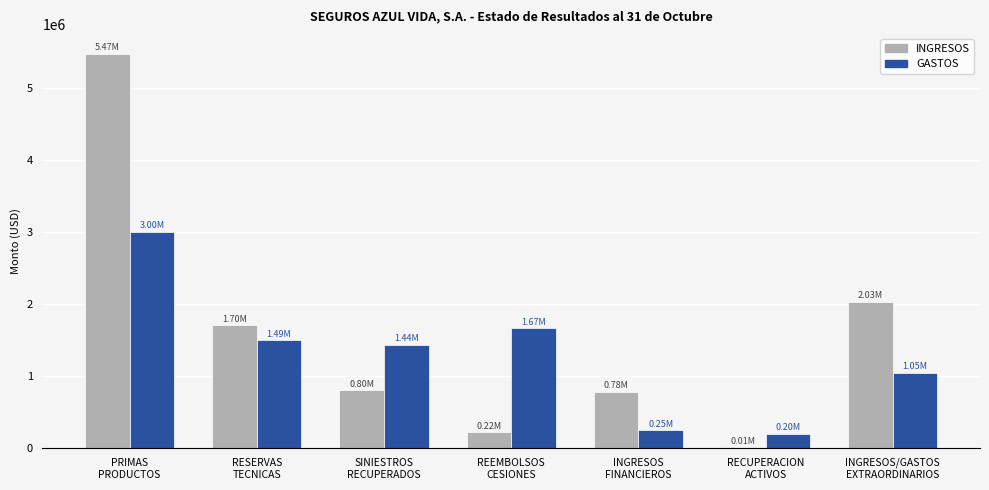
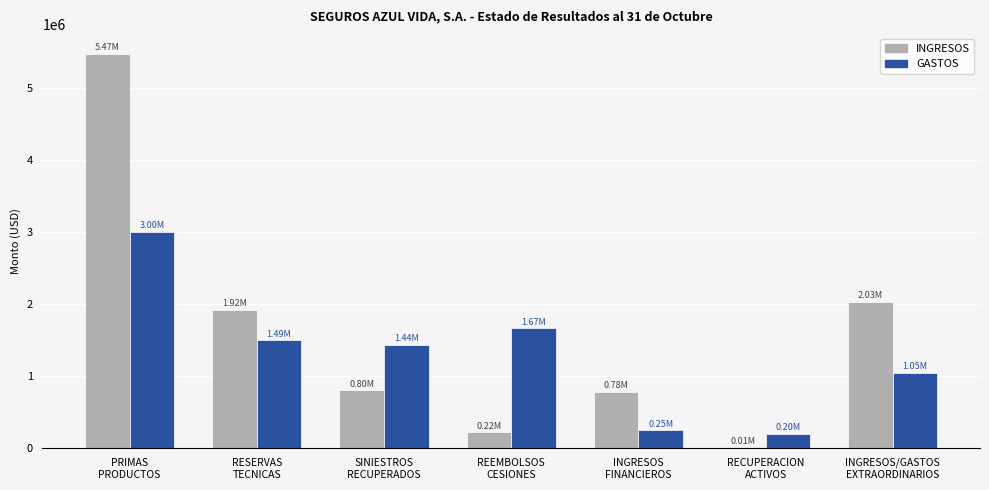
  {
    "INGRESOS": {
      "PRIMAS PRODUCTOS": "5.47M",
-     "RESERVAS TECNICAS": "1.70M",
+     "RESERVAS TECNICAS": "1.92M",
      "SINIESTROS RECUPERADOS": "0.80M",
      "REEMBOLSOS CESIONES": "0.22M",
      "INGRESOS FINANCIEROS": "0.78M",
      "RECUPERACION ACTIVOS": "0.01M",
      "INGRESOS/GASTOS EXTRAORDINARIOS": "2.03M"
    },
    "GASTOS": {
      "PRIMAS PRODUCTOS": "3.00M",
      "RESERVAS TECNICAS": "1.49M",
      "SINIESTROS RECUPERADOS": "1.44M",
      "REEMBOLSOS CESIONES": "1.67M",
      "INGRESOS FINANCIEROS": "0.25M",
      "RECUPERACION ACTIVOS": "0.20M",
      "INGRESOS/GASTOS EXTRAORDINARIOS": "1.05M"
    }
  }
